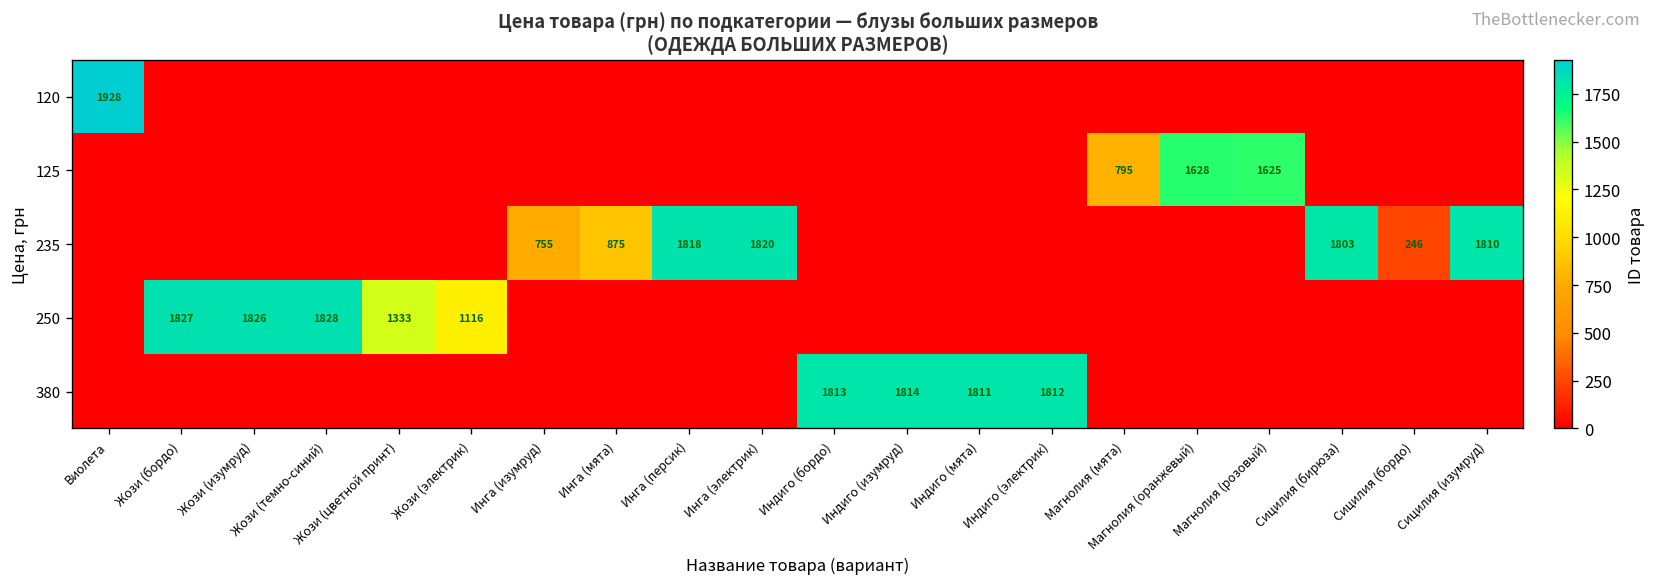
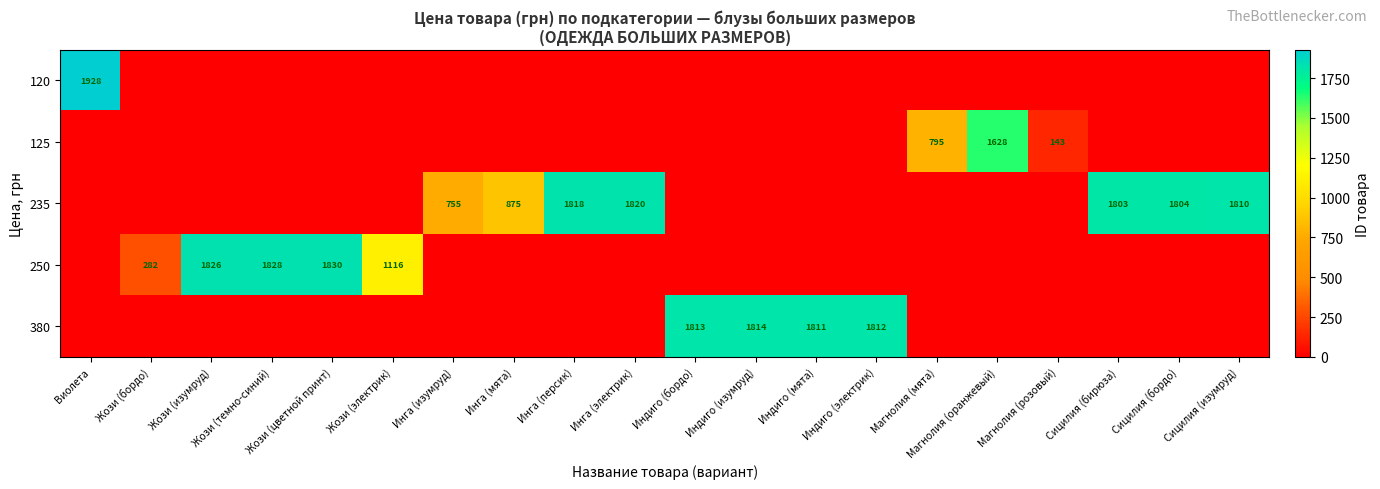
  {
    "120": {
      "Виолета": 1928
    },
    "125": {
      "Магнолия (мята)": 795,
      "Магнолия (оранжевый)": 1628,
-     "Магнолия (розовый)": 1625
+     "Магнолия (розовый)": 143
    },
    "235": {
      "Инга (изумруд)": 755,
      "Инга (мята)": 875,
      "Инга (персик)": 1818,
      "Инга (электрик)": 1820,
      "Сицилия (бирюза)": 1803,
-     "Сицилия (бордо)": 246,
+     "Сицилия (бордо)": 1804,
      "Сицилия (изумруд)": 1810
    },
    "250": {
-     "Жози (бордо)": 1827,
+     "Жози (бордо)": 282,
      "Жози (изумруд)": 1826,
      "Жози (темно-синий)": 1828,
-     "Жози (цветной принт)": 1333,
+     "Жози (цветной принт)": 1830,
      "Жози (электрик)": 1116
    },
    "380": {
      "Индиго (бордо)": 1813,
      "Индиго (изумруд)": 1814,
      "Индиго (мята)": 1811,
      "Индиго (электрик)": 1812
    }
  }
